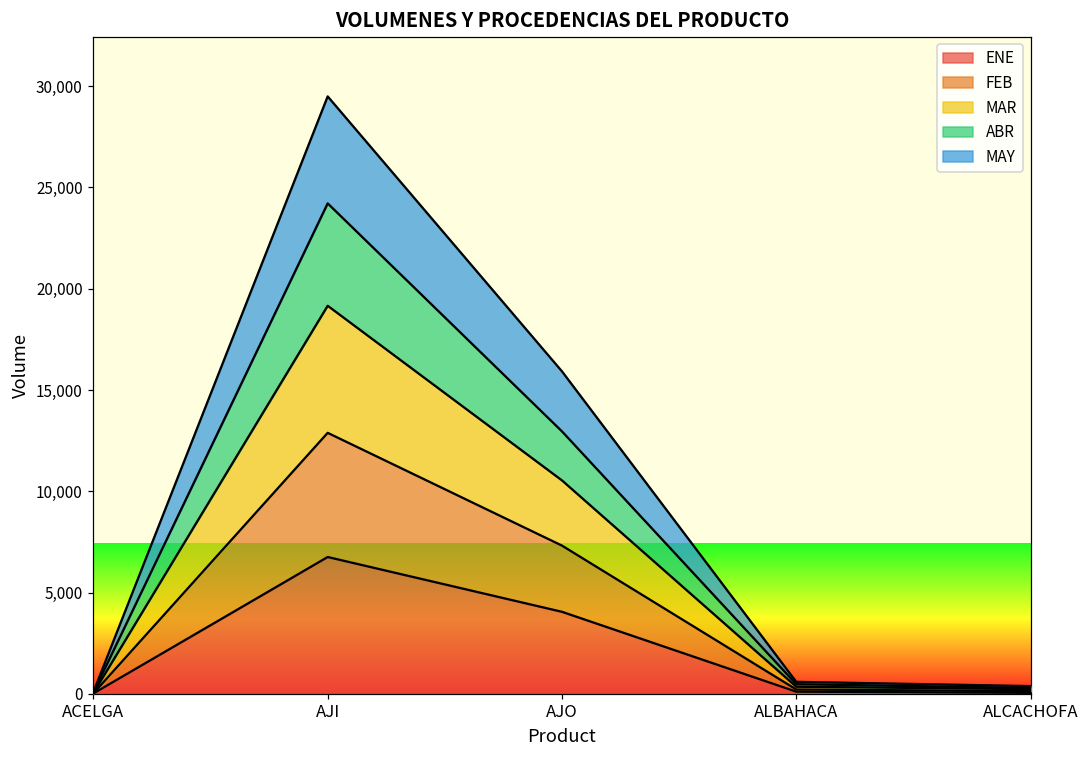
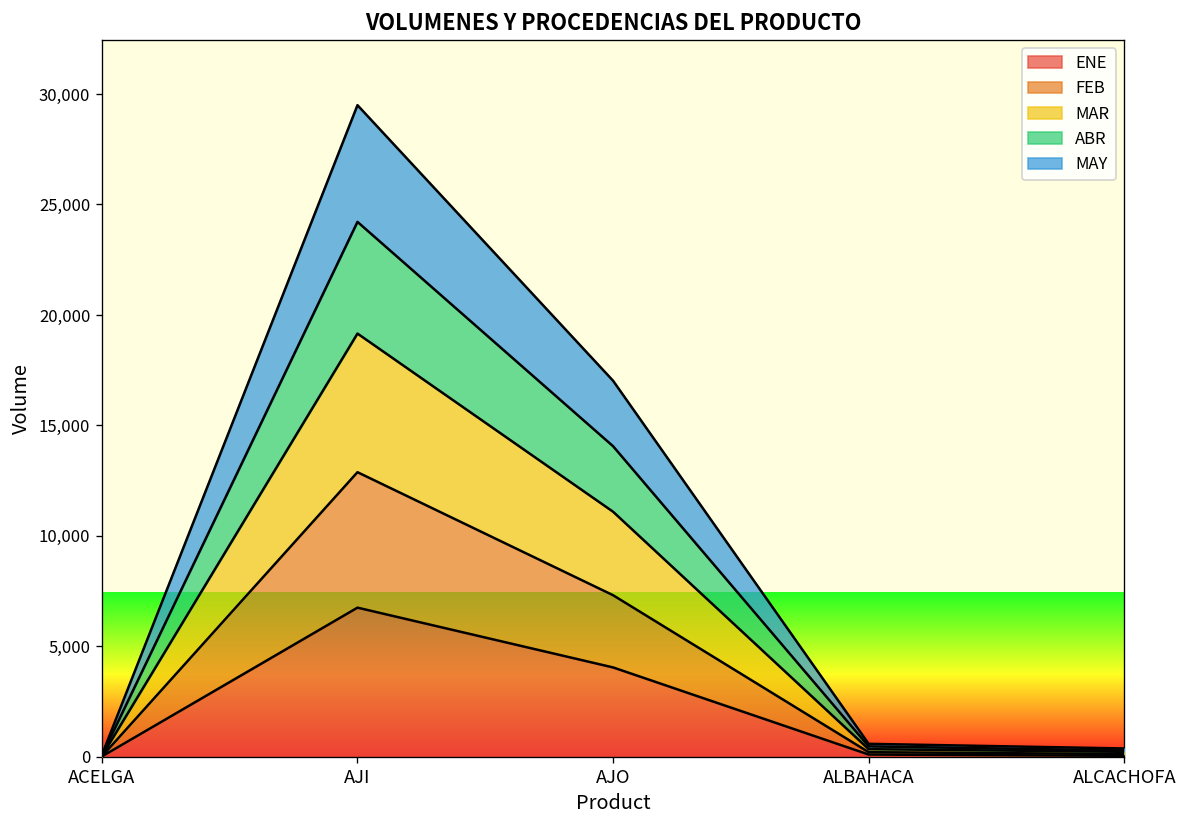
  {
    "MAR": {
      "AJI": "6,300",
-     "AJO": "3,200"
+     "AJO": "3,800"
    },
    "ABR": {
      "AJI": "5,100",
-     "AJO": "2,400"
+     "AJO": "3,000"
    },
    "MAY": {
      "AJI": "5,300",
      "AJO": "3,000"
    }
  }
